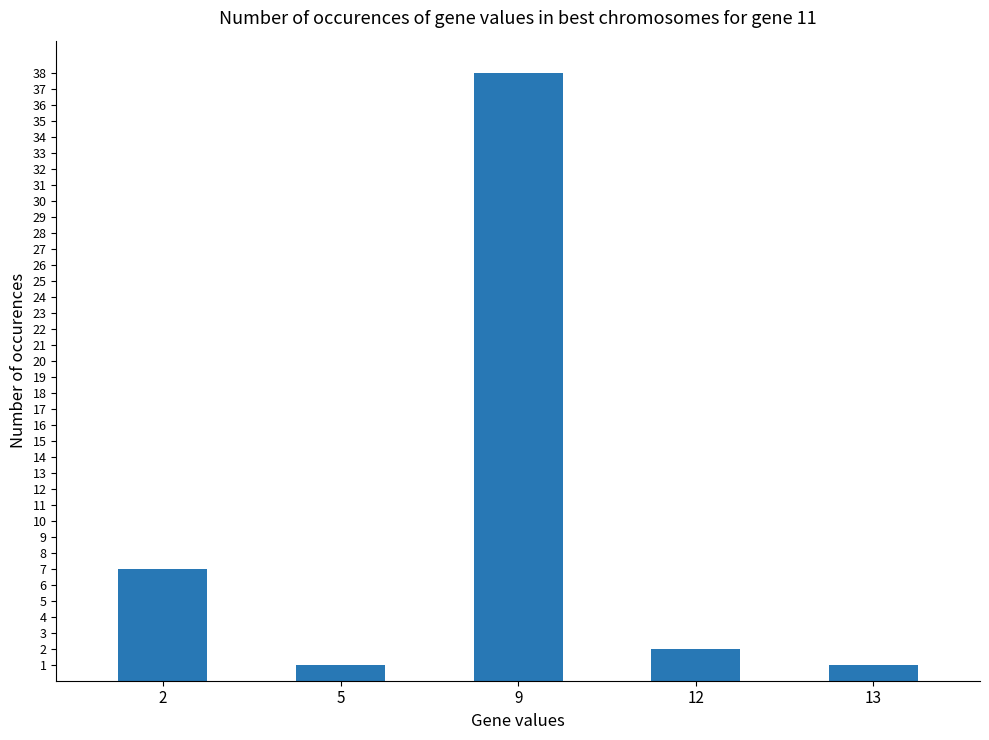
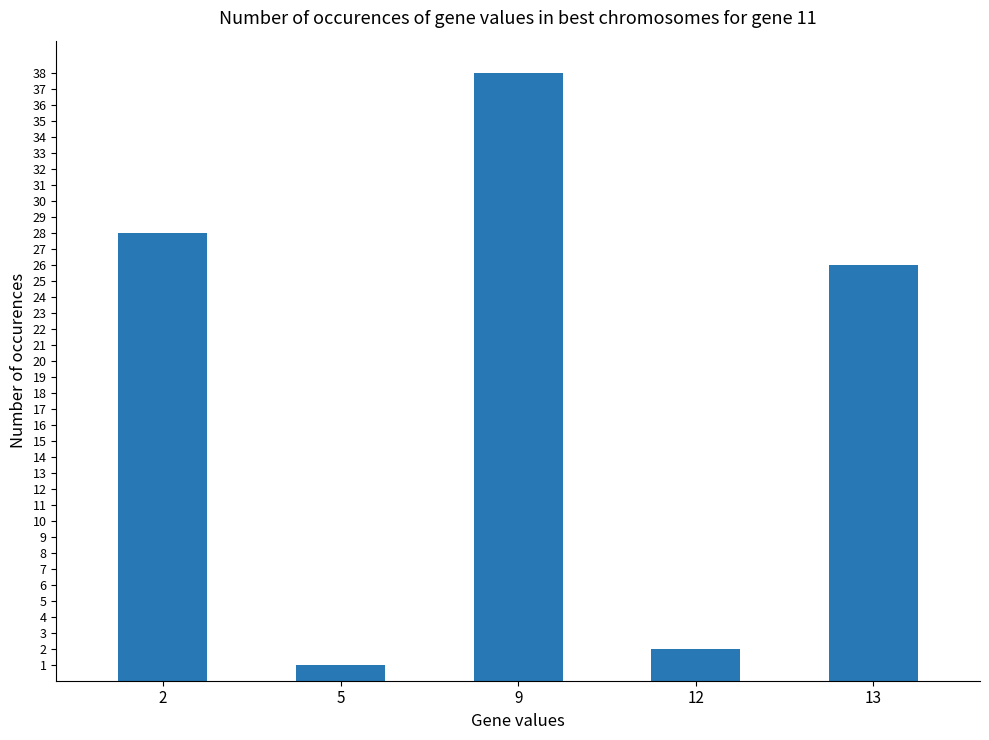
  {
-   "2": 7,
+   "2": 28,
    "5": 1,
    "9": 38,
    "12": 2,
-   "13": 1
+   "13": 26
  }
